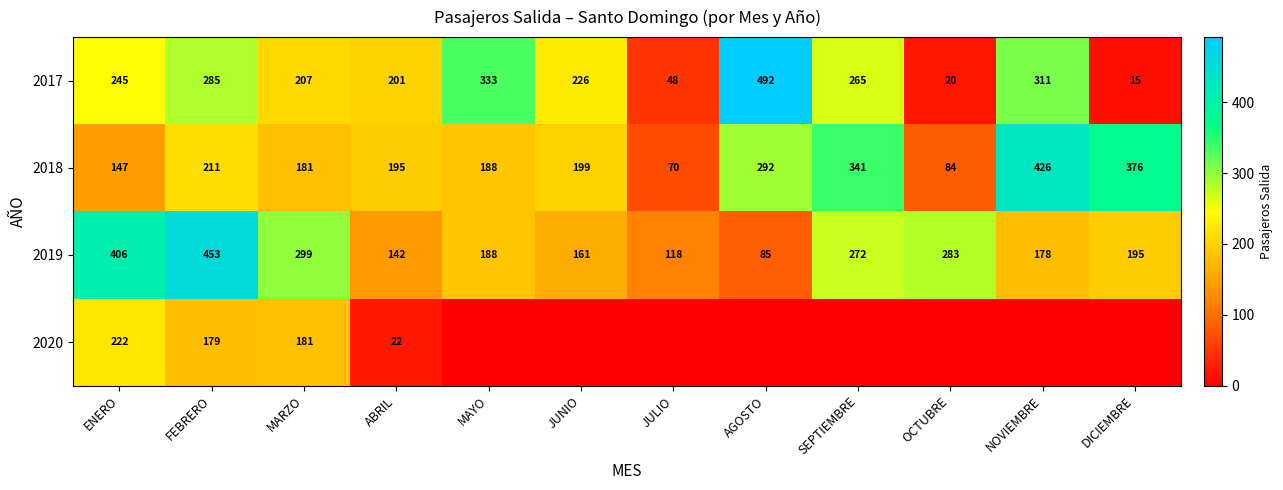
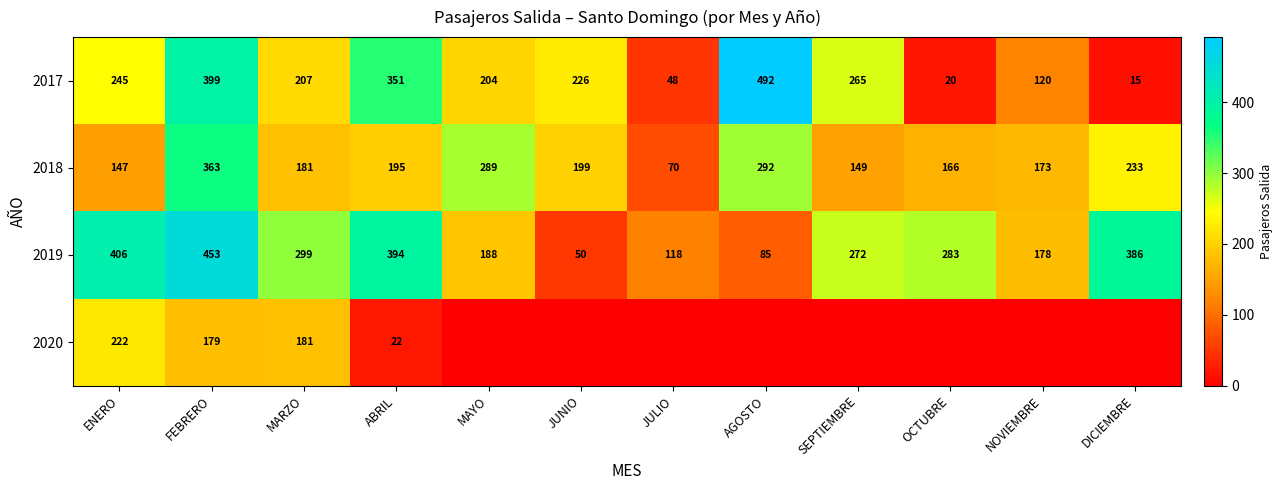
  {
    "2017": {
      "ENERO": 245,
-     "FEBRERO": 285,
+     "FEBRERO": 399,
      "MARZO": 207,
-     "ABRIL": 201,
-     "MAYO": 333,
+     "ABRIL": 351,
+     "MAYO": 204,
      "JUNIO": 226,
      "JULIO": 48,
      "AGOSTO": 492,
      "SEPTIEMBRE": 265,
      "OCTUBRE": 20,
-     "NOVIEMBRE": 311,
+     "NOVIEMBRE": 120,
      "DICIEMBRE": 15
    },
    "2018": {
      "ENERO": 147,
-     "FEBRERO": 211,
+     "FEBRERO": 363,
      "MARZO": 181,
      "ABRIL": 195,
-     "MAYO": 188,
+     "MAYO": 289,
      "JUNIO": 199,
      "JULIO": 70,
      "AGOSTO": 292,
-     "SEPTIEMBRE": 341,
-     "OCTUBRE": 84,
-     "NOVIEMBRE": 426,
-     "DICIEMBRE": 376
+     "SEPTIEMBRE": 149,
+     "OCTUBRE": 166,
+     "NOVIEMBRE": 173,
+     "DICIEMBRE": 233
    },
    "2019": {
      "ENERO": 406,
      "FEBRERO": 453,
      "MARZO": 299,
-     "ABRIL": 142,
+     "ABRIL": 394,
      "MAYO": 188,
-     "JUNIO": 161,
+     "JUNIO": 50,
      "JULIO": 118,
      "AGOSTO": 85,
      "SEPTIEMBRE": 272,
      "OCTUBRE": 283,
      "NOVIEMBRE": 178,
-     "DICIEMBRE": 195
+     "DICIEMBRE": 386
    },
    "2020": {
      "ENERO": 222,
      "FEBRERO": 179,
      "MARZO": 181,
      "ABRIL": 22
    }
  }
